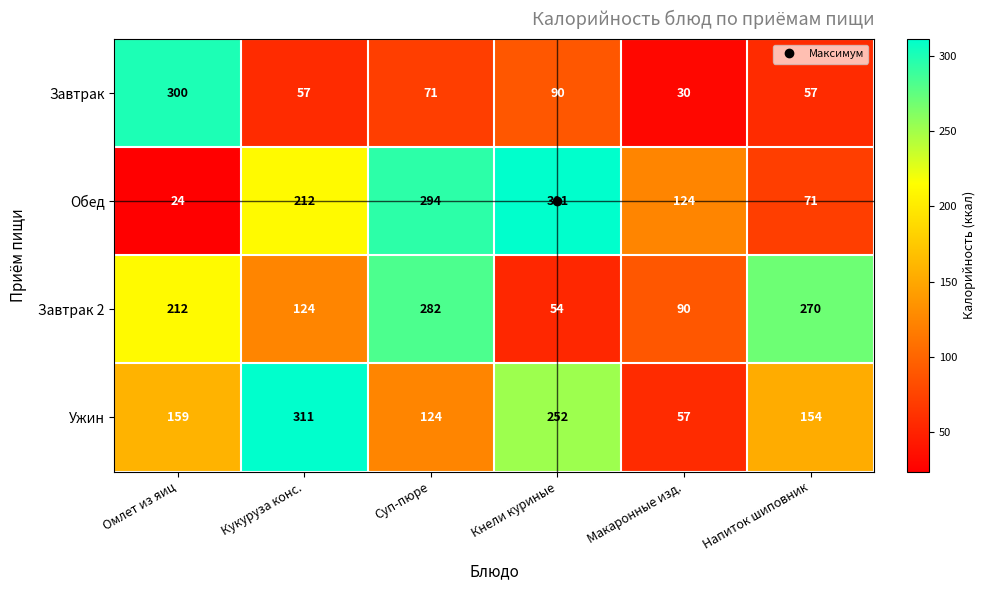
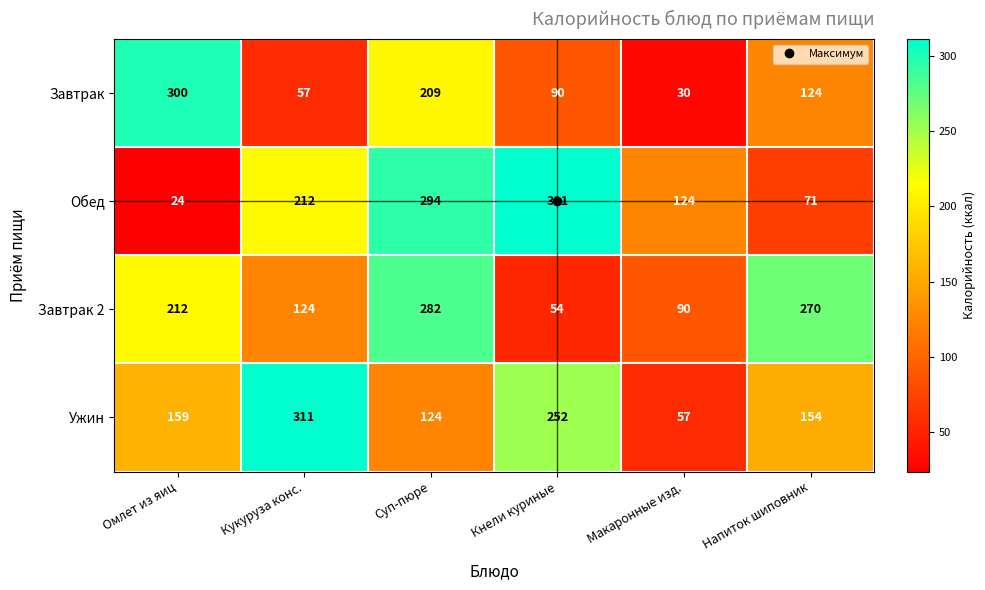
  {
    "Завтрак": {
      "Омлет из яиц": 300,
      "Кукуруза конс.": 57,
-     "Суп-пюре": 71,
+     "Суп-пюре": 209,
      "Кнели куриные": 90,
      "Макаронные изд.": 30,
-     "Напиток шиповник": 57
+     "Напиток шиповник": 124
    },
    "Обед": {
      "Омлет из яиц": 24,
      "Кукуруза конс.": 212,
      "Суп-пюре": 294,
      "Макаронные изд.": 124,
      "Напиток шиповник": 71
    },
    "Завтрак 2": {
      "Омлет из яиц": 212,
      "Кукуруза конс.": 124,
      "Суп-пюре": 282,
      "Кнели куриные": 54,
      "Макаронные изд.": 90,
      "Напиток шиповник": 270
    },
    "Ужин": {
      "Омлет из яиц": 159,
      "Кукуруза конс.": 311,
      "Суп-пюре": 124,
      "Кнели куриные": 252,
      "Макаронные изд.": 57,
      "Напиток шиповник": 154
    }
  }
